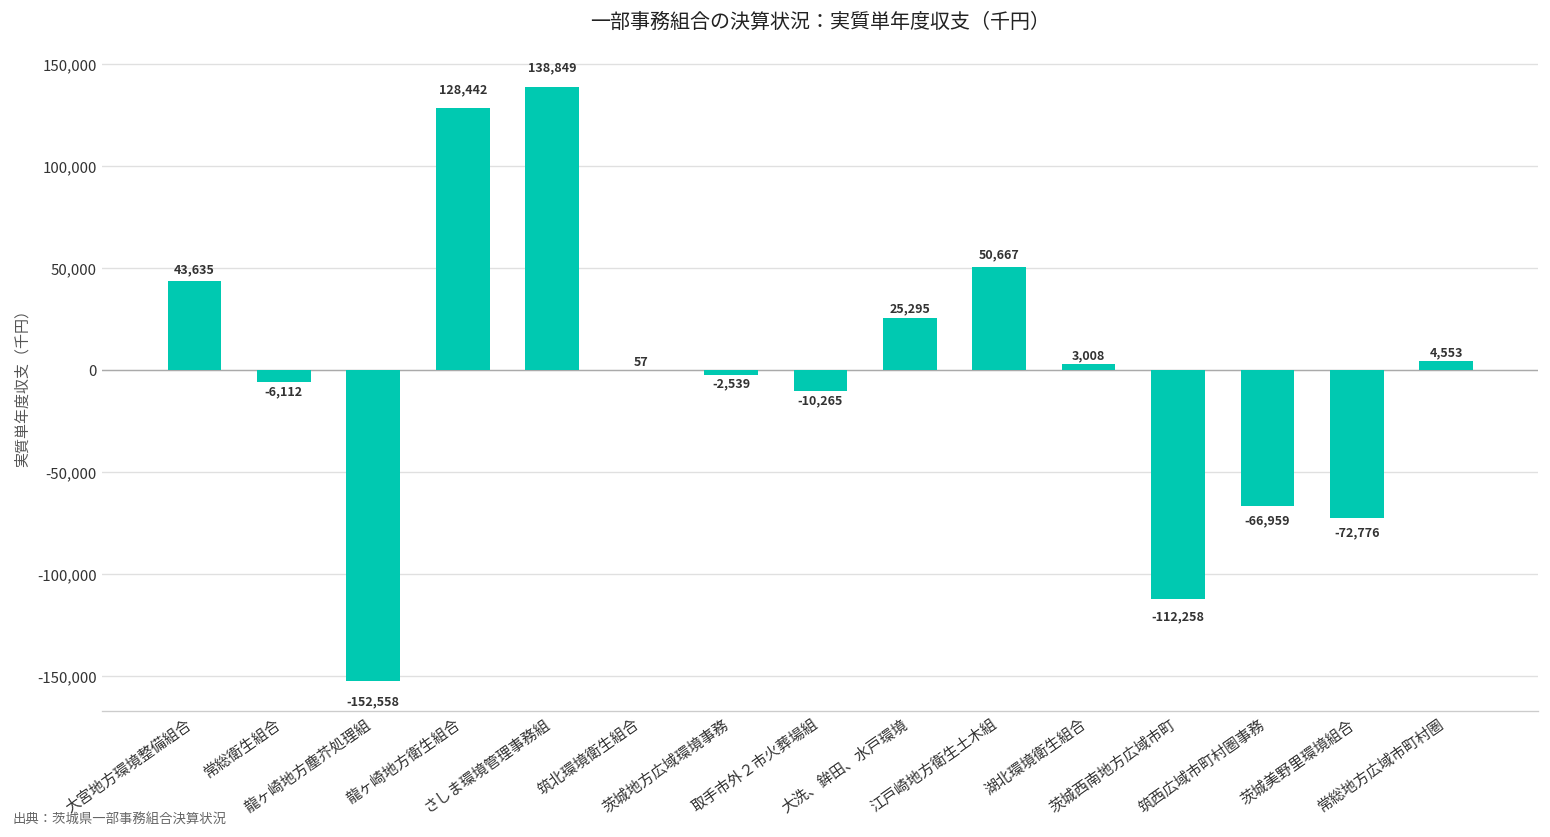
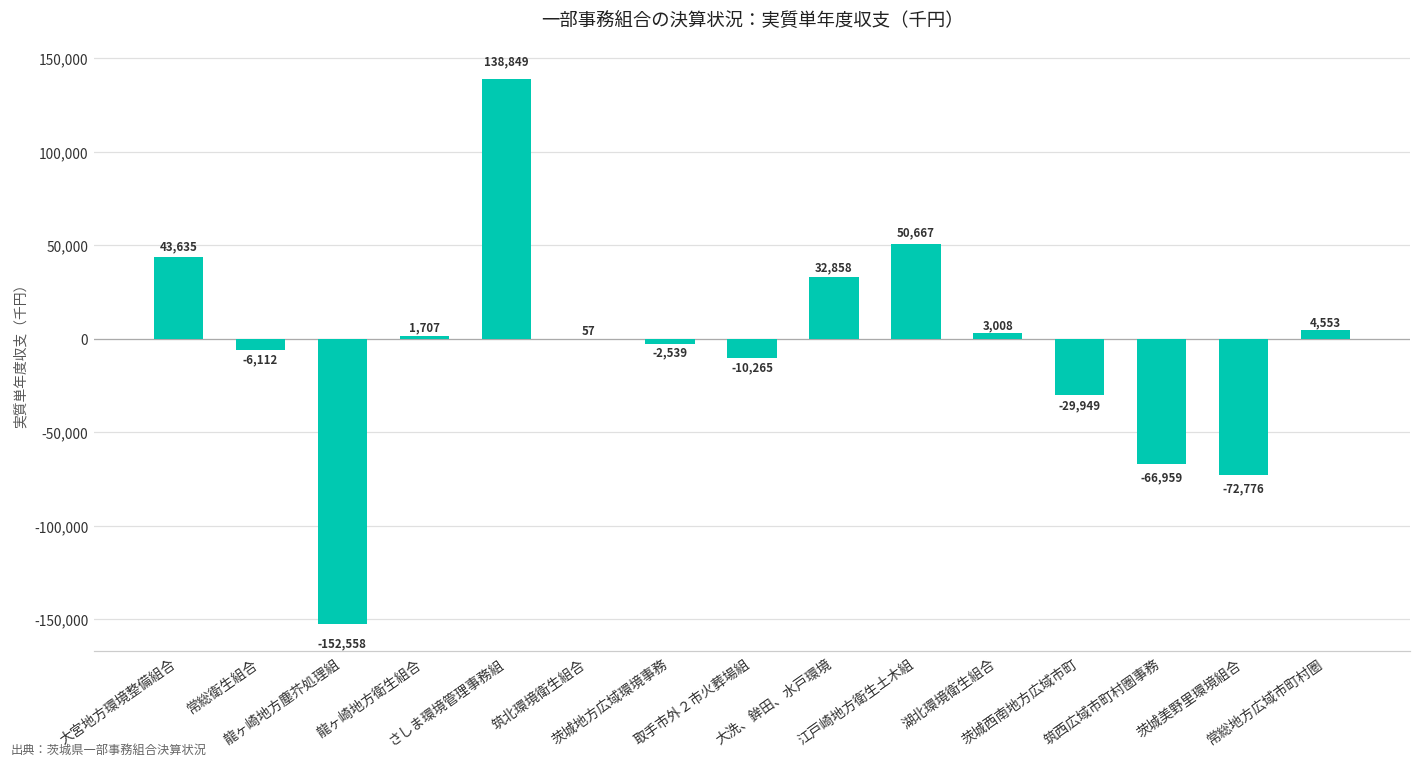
  {
    "大宮地方環境整備組合": "43,635",
    "常総衛生組合": "-6,112",
    "龍ヶ崎地方塵芥処理組": "-152,558",
-   "龍ヶ崎地方衛生組合": "128,442",
+   "龍ヶ崎地方衛生組合": "1,707",
    "さしま環境管理事務組": "138,849",
    "筑北環境衛生組合": "57",
    "茨城地方広域環境事務": "-2,539",
    "取手市外２市火葬場組": "-10,265",
-   "大洗、鉾田、水戸環境": "25,295",
+   "大洗、鉾田、水戸環境": "32,858",
    "江戸崎地方衛生土木組": "50,667",
    "湖北環境衛生組合": "3,008",
-   "茨城西南地方広域市町": "-112,258",
+   "茨城西南地方広域市町": "-29,949",
    "筑西広域市町村圏事務": "-66,959",
    "茨城美野里環境組合": "-72,776",
    "常総地方広域市町村圏": "4,553"
  }
